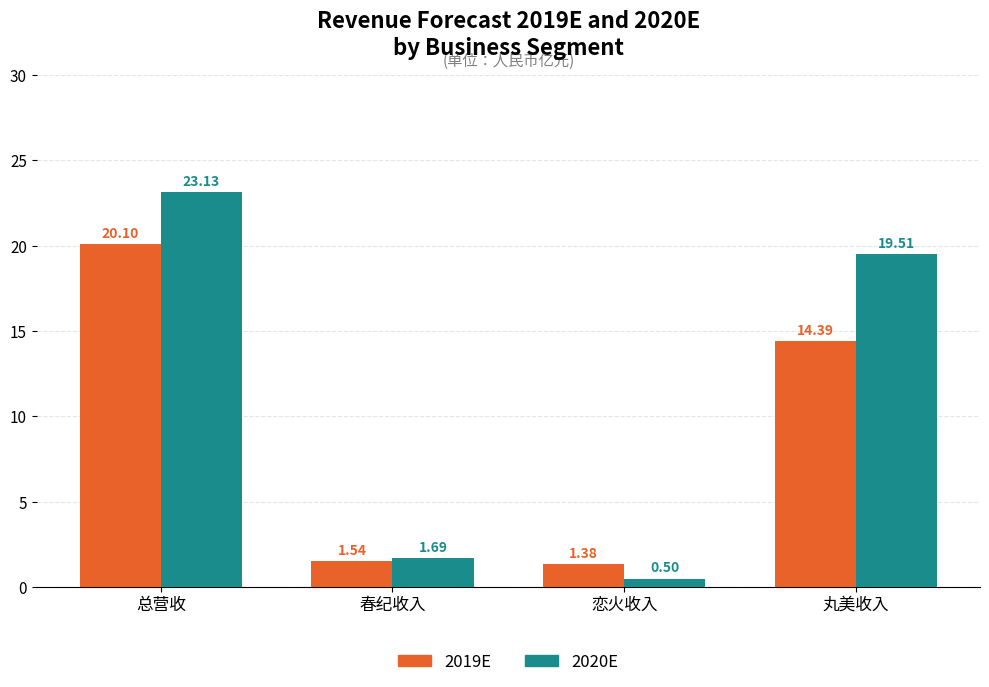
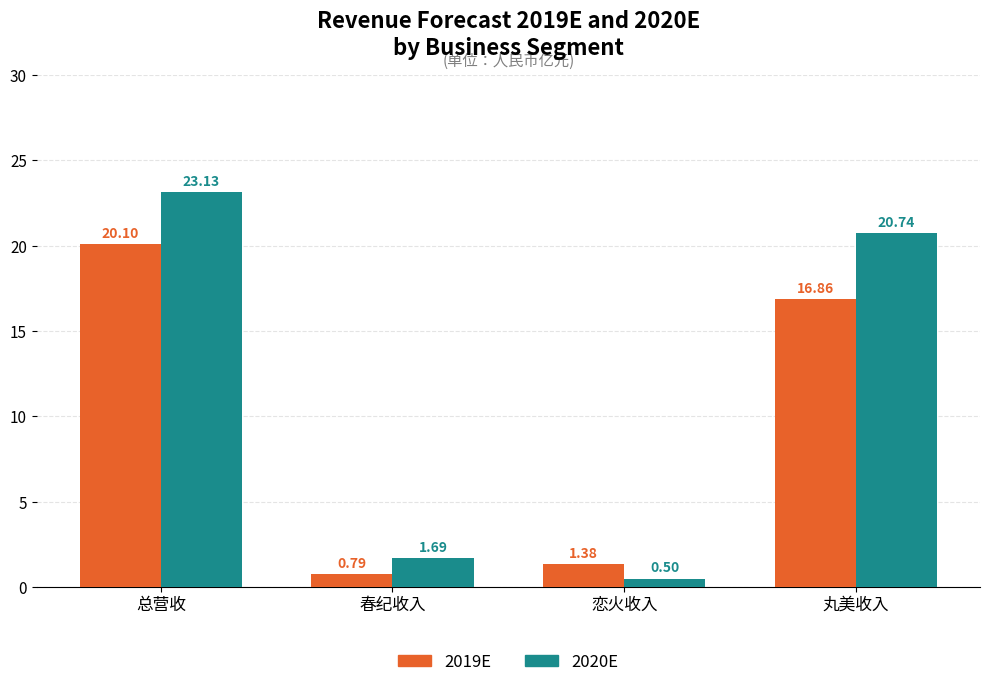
  {
    "2019E": {
      "总营收": 20.10,
-     "春纪收入": 1.54,
+     "春纪收入": 0.79,
      "恋火收入": 1.38,
-     "丸美收入": 14.39
+     "丸美收入": 16.86
    },
    "2020E": {
      "总营收": 23.13,
      "春纪收入": 1.69,
      "恋火收入": 0.50,
-     "丸美收入": 19.51
+     "丸美收入": 20.74
    }
  }
